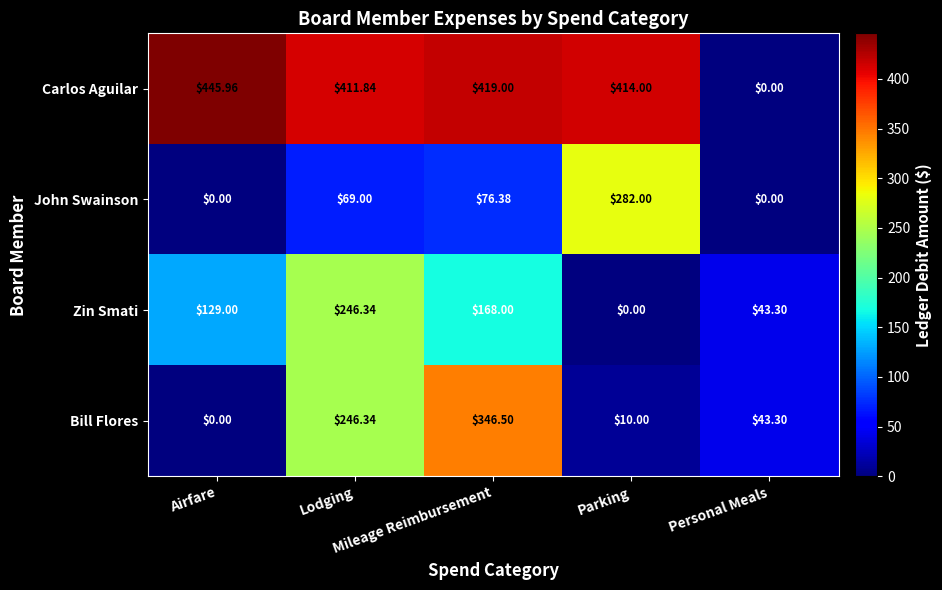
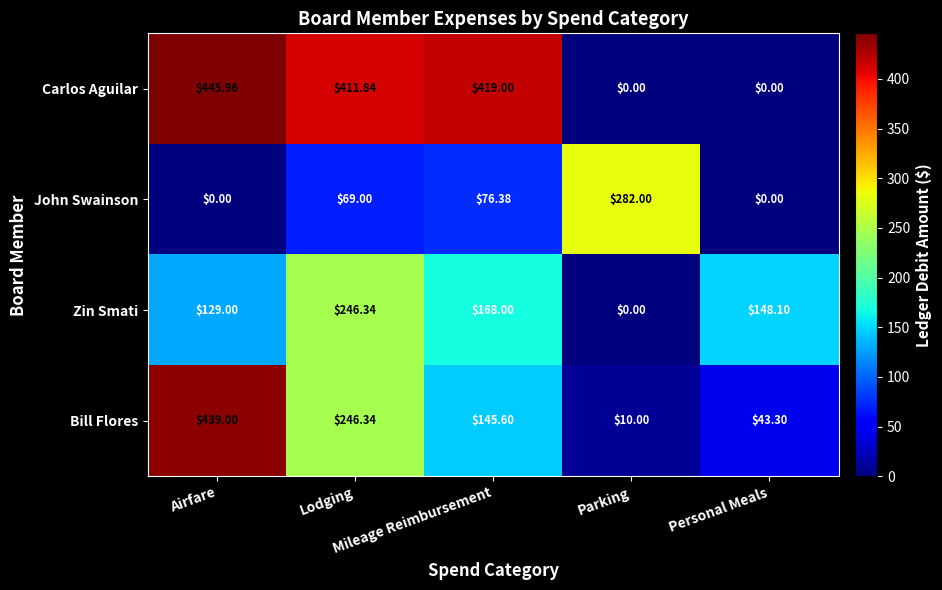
  {
    "Carlos Aguilar": {
      "Airfare": "$445.96",
      "Lodging": "$411.84",
      "Mileage Reimbursement": "$419.00",
-     "Parking": "$414.00",
+     "Parking": "$0.00",
      "Personal Meals": "$0.00"
    },
    "John Swainson": {
      "Airfare": "$0.00",
      "Lodging": "$69.00",
      "Mileage Reimbursement": "$76.38",
      "Parking": "$282.00",
      "Personal Meals": "$0.00"
    },
    "Zin Smati": {
      "Airfare": "$129.00",
      "Lodging": "$246.34",
      "Mileage Reimbursement": "$168.00",
      "Parking": "$0.00",
-     "Personal Meals": "$43.30"
+     "Personal Meals": "$148.10"
    },
    "Bill Flores": {
-     "Airfare": "$0.00",
+     "Airfare": "$439.00",
      "Lodging": "$246.34",
-     "Mileage Reimbursement": "$346.50",
+     "Mileage Reimbursement": "$145.60",
      "Parking": "$10.00",
      "Personal Meals": "$43.30"
    }
  }
